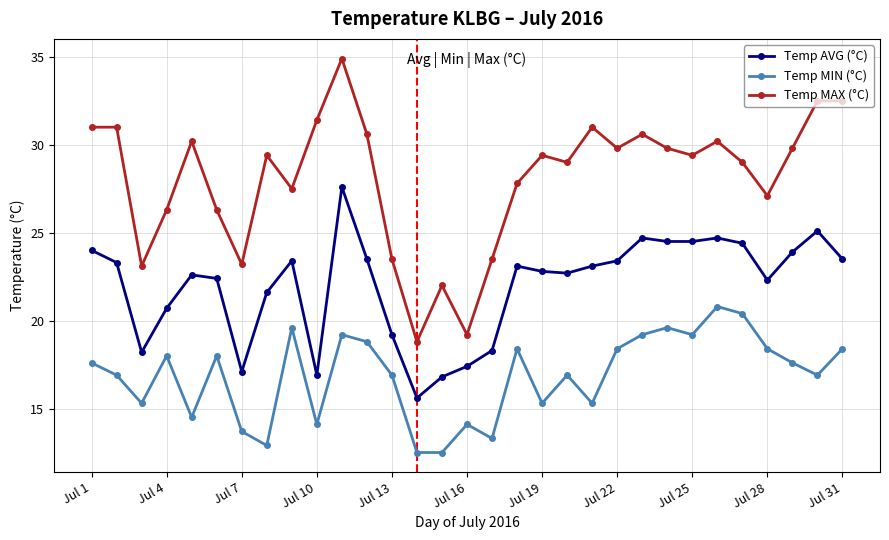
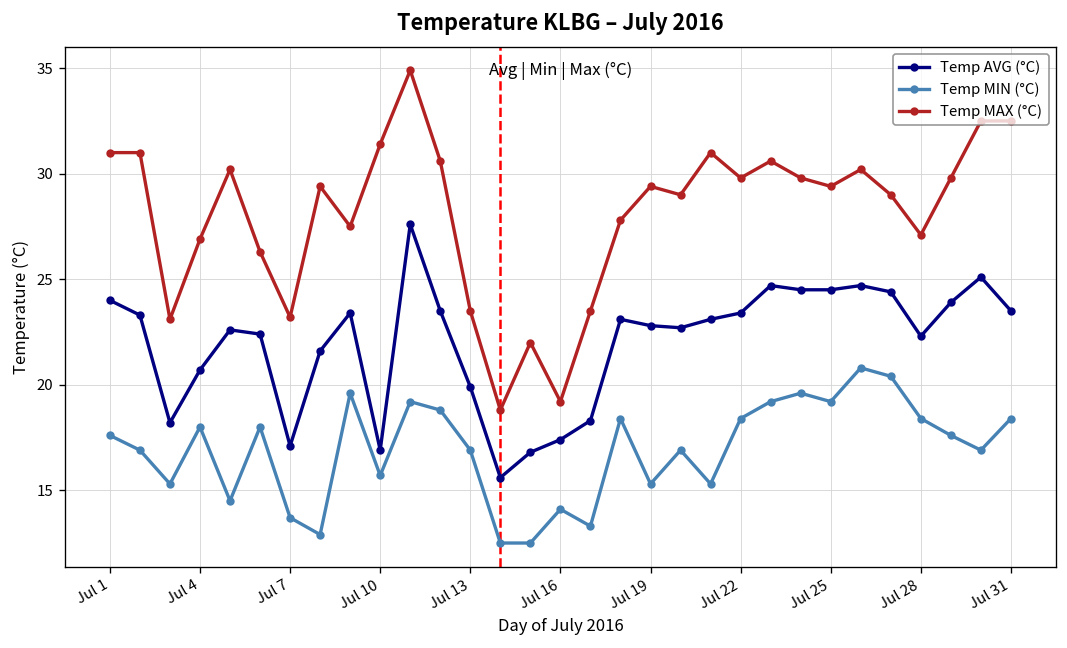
  {
    "Temp AVG (°C)": {
      "Jul 1": 24.0,
      "Jul 4": 20.7,
      "Jul 7": 17.1,
      "Jul 10": 16.9,
-     "Jul 13": 19.2,
+     "Jul 13": 19.9,
      "Jul 16": 17.4,
      "Jul 19": 22.8,
      "Jul 22": 23.4,
      "Jul 25": 24.5,
      "Jul 28": 22.3,
      "Jul 31": 23.5
    },
    "Temp MIN (°C)": {
      "Jul 1": 17.6,
      "Jul 4": 18.0,
      "Jul 7": 13.7,
-     "Jul 10": 14.1,
+     "Jul 10": 15.7,
      "Jul 13": 16.9,
      "Jul 16": 14.1,
      "Jul 19": 15.3,
      "Jul 22": 18.4,
      "Jul 25": 19.2,
      "Jul 28": 18.4,
      "Jul 31": 18.4
    },
    "Temp MAX (°C)": {
      "Jul 1": 31.0,
-     "Jul 4": 26.3,
+     "Jul 4": 26.9,
      "Jul 7": 23.2,
      "Jul 10": 31.4,
      "Jul 13": 23.5,
      "Jul 16": 19.2,
      "Jul 19": 29.4,
      "Jul 22": 29.8,
      "Jul 25": 29.4,
      "Jul 28": 27.1
    }
  }
